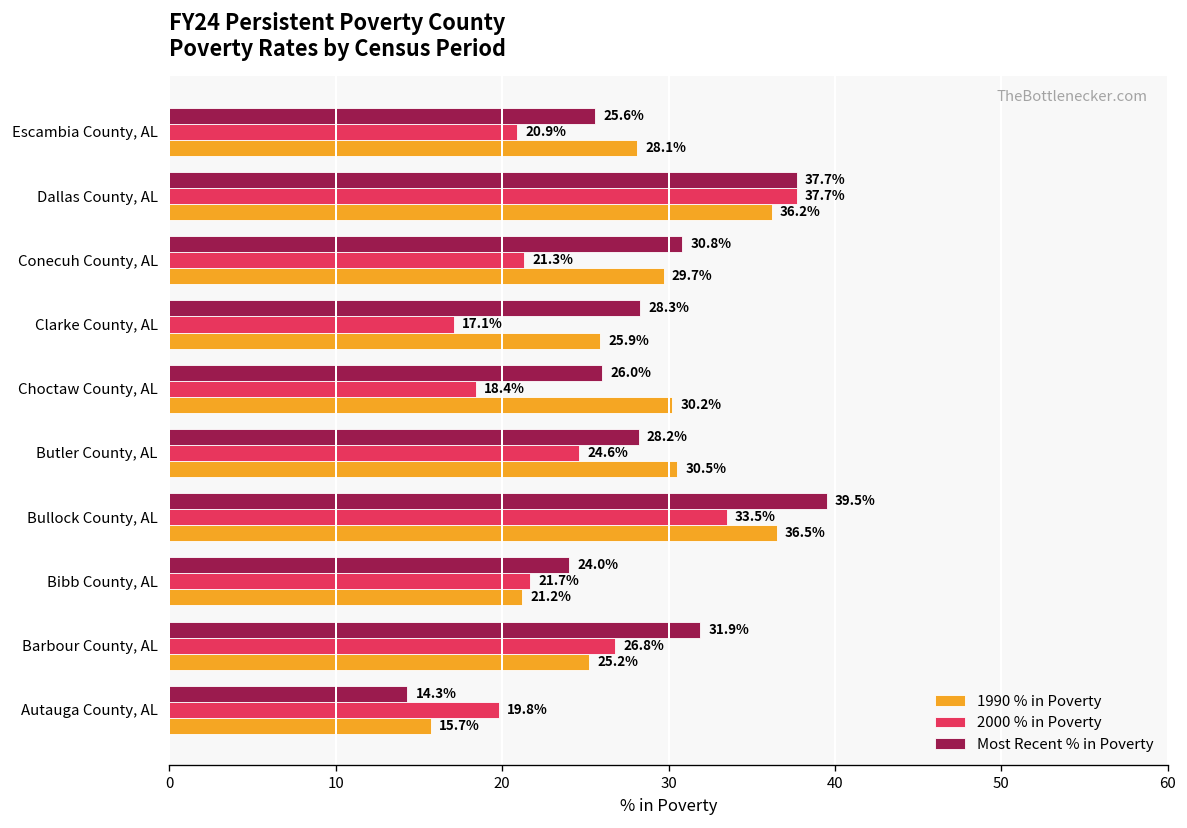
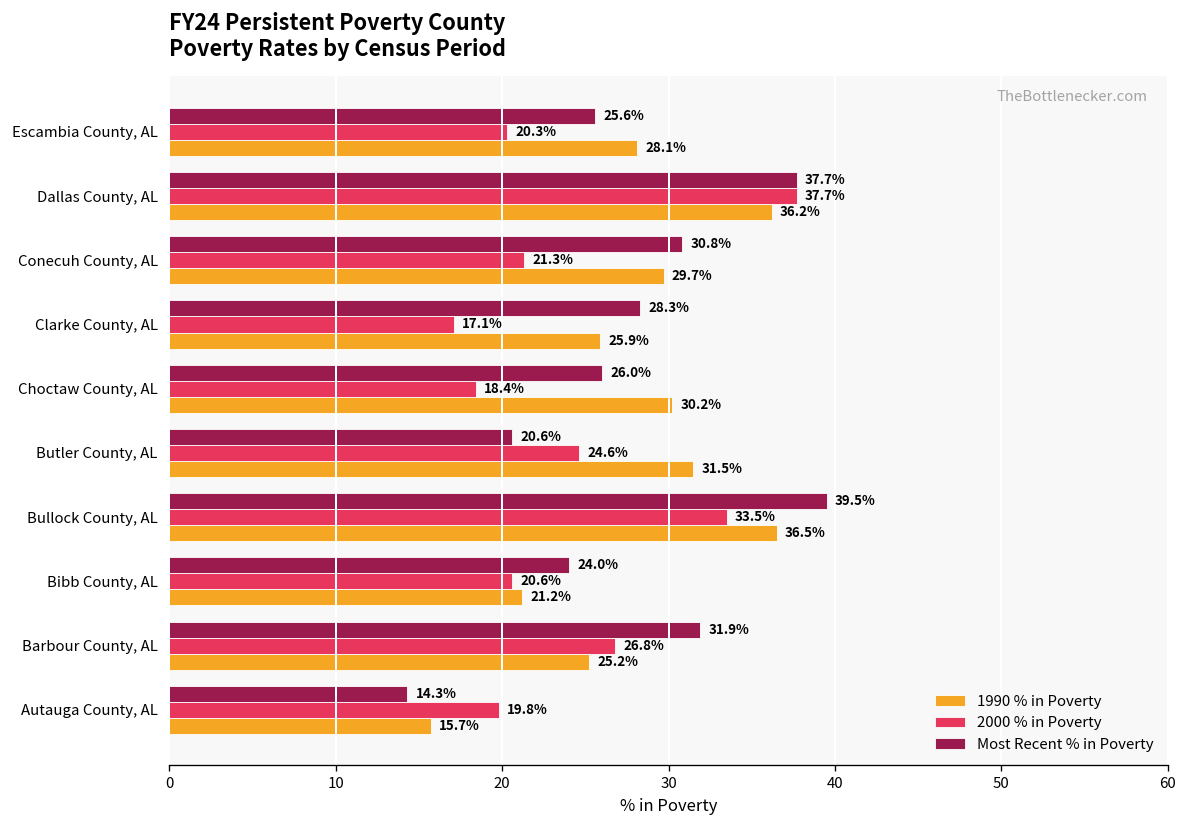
  {
    "1990 % in Poverty": {
      "Escambia County, AL": "28.1%",
      "Dallas County, AL": "36.2%",
      "Conecuh County, AL": "29.7%",
      "Clarke County, AL": "25.9%",
      "Choctaw County, AL": "30.2%",
-     "Butler County, AL": "30.5%",
+     "Butler County, AL": "31.5%",
      "Bullock County, AL": "36.5%",
      "Bibb County, AL": "21.2%",
      "Barbour County, AL": "25.2%",
      "Autauga County, AL": "15.7%"
    },
    "2000 % in Poverty": {
-     "Escambia County, AL": "20.9%",
+     "Escambia County, AL": "20.3%",
      "Dallas County, AL": "37.7%",
      "Conecuh County, AL": "21.3%",
      "Clarke County, AL": "17.1%",
      "Choctaw County, AL": "18.4%",
      "Butler County, AL": "24.6%",
      "Bullock County, AL": "33.5%",
-     "Bibb County, AL": "21.7%",
+     "Bibb County, AL": "20.6%",
      "Barbour County, AL": "26.8%",
      "Autauga County, AL": "19.8%"
    },
    "Most Recent % in Poverty": {
      "Escambia County, AL": "25.6%",
      "Dallas County, AL": "37.7%",
      "Conecuh County, AL": "30.8%",
      "Clarke County, AL": "28.3%",
      "Choctaw County, AL": "26.0%",
-     "Butler County, AL": "28.2%",
+     "Butler County, AL": "20.6%",
      "Bullock County, AL": "39.5%",
      "Bibb County, AL": "24.0%",
      "Barbour County, AL": "31.9%",
      "Autauga County, AL": "14.3%"
    }
  }
